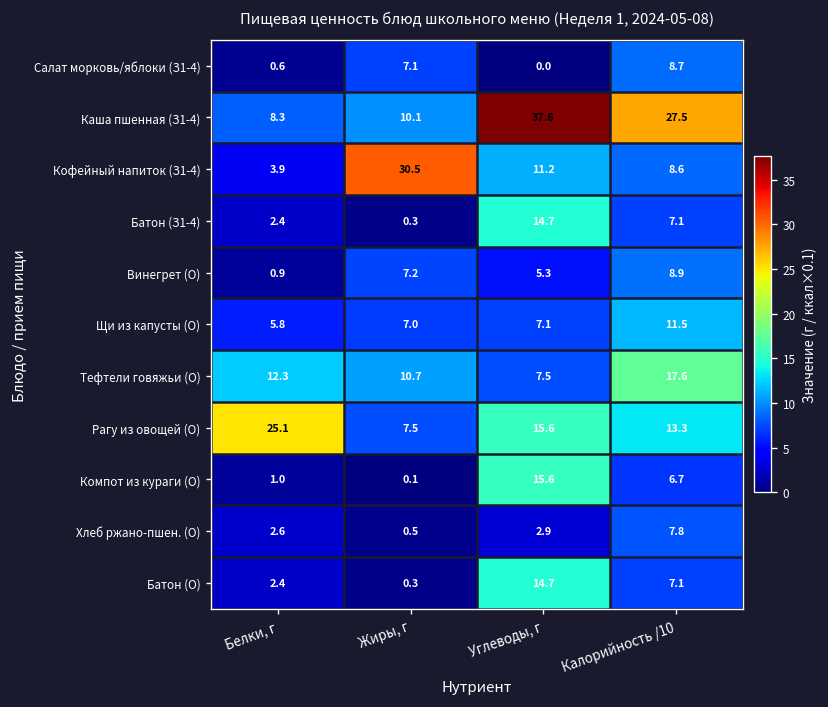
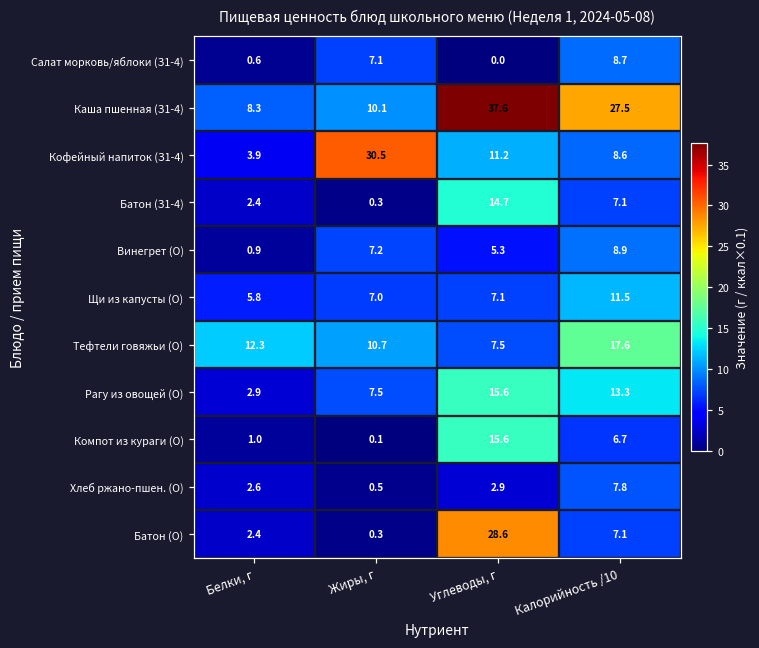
  {
    "Салат морковь/яблоки (З1-4)": {
      "Белки, г": 0.6,
      "Жиры, г": 7.1,
      "Углеводы, г": 0.0,
      "Калорийность /10": 8.7
    },
    "Каша пшенная (З1-4)": {
      "Белки, г": 8.3,
      "Жиры, г": 10.1,
      "Углеводы, г": 37.6,
      "Калорийность /10": 27.5
    },
    "Кофейный напиток (З1-4)": {
      "Белки, г": 3.9,
      "Жиры, г": 30.5,
      "Углеводы, г": 11.2,
      "Калорийность /10": 8.6
    },
    "Батон (З1-4)": {
      "Белки, г": 2.4,
      "Жиры, г": 0.3,
      "Углеводы, г": 14.7,
      "Калорийность /10": 7.1
    },
    "Винегрет (О)": {
      "Белки, г": 0.9,
      "Жиры, г": 7.2,
      "Углеводы, г": 5.3,
      "Калорийность /10": 8.9
    },
    "Щи из капусты (О)": {
      "Белки, г": 5.8,
      "Жиры, г": 7.0,
      "Углеводы, г": 7.1,
      "Калорийность /10": 11.5
    },
    "Тефтели говяжьи (О)": {
      "Белки, г": 12.3,
      "Жиры, г": 10.7,
      "Углеводы, г": 7.5,
      "Калорийность /10": 17.6
    },
    "Рагу из овощей (О)": {
-     "Белки, г": 25.1,
+     "Белки, г": 2.9,
      "Жиры, г": 7.5,
      "Углеводы, г": 15.6,
      "Калорийность /10": 13.3
    },
    "Компот из кураги (О)": {
      "Белки, г": 1.0,
      "Жиры, г": 0.1,
      "Углеводы, г": 15.6,
      "Калорийность /10": 6.7
    },
    "Хлеб ржано-пшен. (О)": {
      "Белки, г": 2.6,
      "Жиры, г": 0.5,
      "Углеводы, г": 2.9,
      "Калорийность /10": 7.8
    },
    "Батон (О)": {
      "Белки, г": 2.4,
      "Жиры, г": 0.3,
-     "Углеводы, г": 14.7,
+     "Углеводы, г": 28.6,
      "Калорийность /10": 7.1
    }
  }
